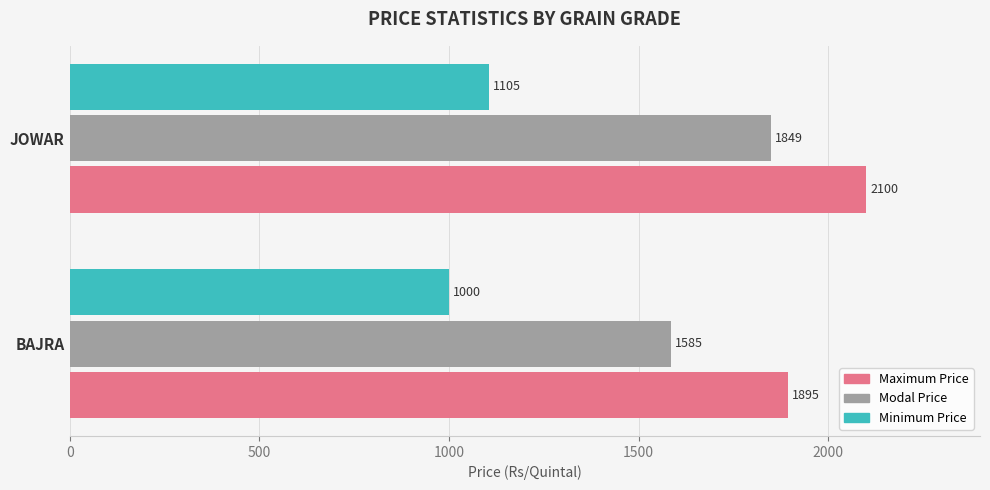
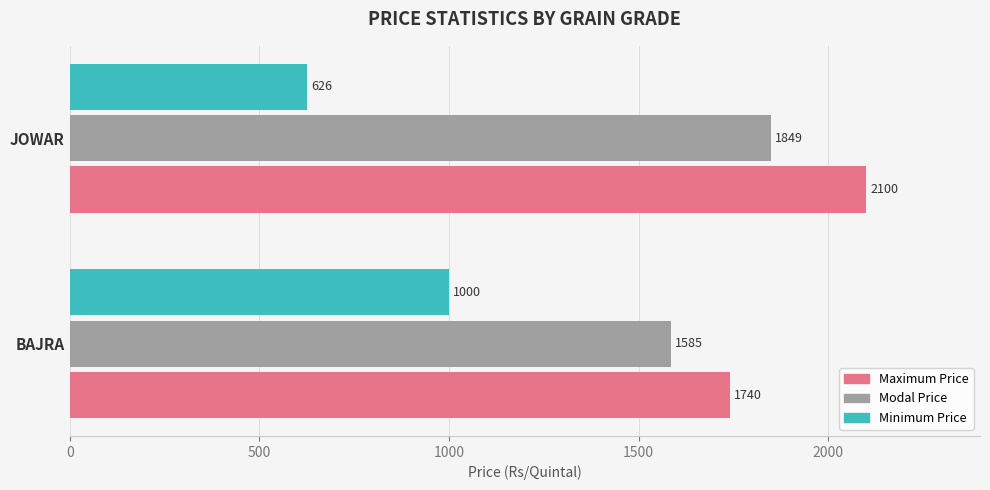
  {
    "Maximum Price": {
      "JOWAR": 2100,
-     "BAJRA": 1895
+     "BAJRA": 1740
    },
    "Modal Price": {
      "JOWAR": 1849,
      "BAJRA": 1585
    },
    "Minimum Price": {
-     "JOWAR": 1105,
+     "JOWAR": 626,
      "BAJRA": 1000
    }
  }
